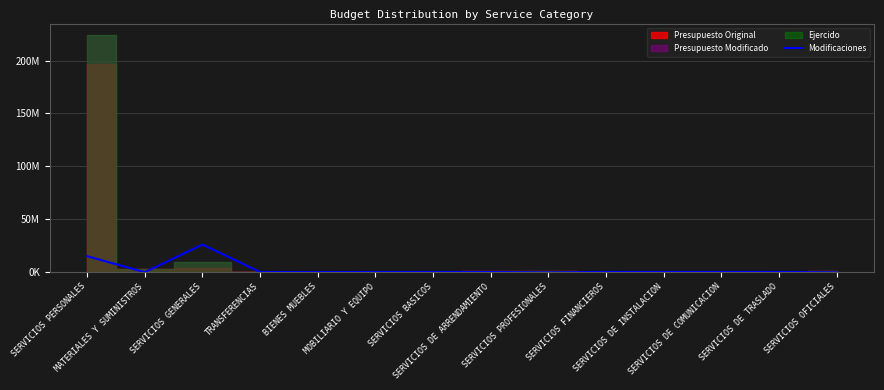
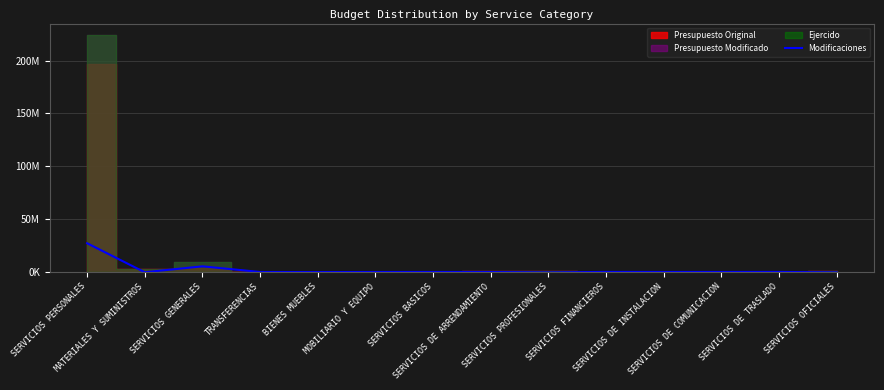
  {
    "Modificaciones": {
-     "SERVICIOS PERSONALES": 15000000,
+     "SERVICIOS PERSONALES": 27000000,
      "MATERIALES Y SUMINISTROS": 0,
-     "SERVICIOS GENERALES": 26000000,
+     "SERVICIOS GENERALES": 5000000,
      "TRANSFERENCIAS": 0,
      "BIENES MUEBLES": 0,
      "MOBILIARIO Y EQUIPO": 0,
      "SERVICIOS BASICOS": 0,
      "SERVICIOS DE ARRENDAMIENTO": 0,
      "SERVICIOS PROFESIONALES": 0,
      "SERVICIOS FINANCIEROS": 0,
      "SERVICIOS DE INSTALACION": 0,
      "SERVICIOS DE COMUNICACION": 0,
      "SERVICIOS DE TRASLADO": 0
    }
  }
